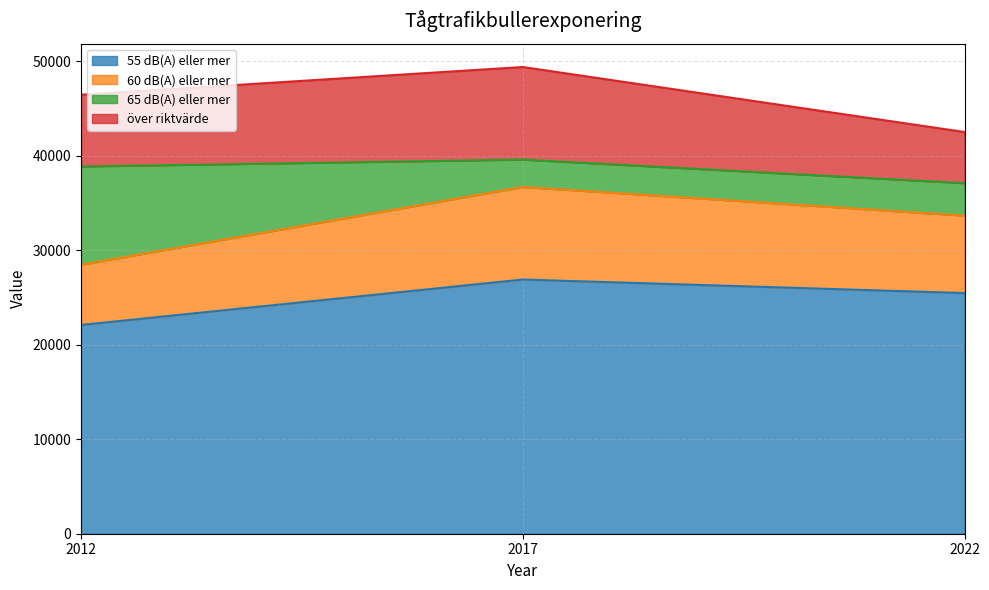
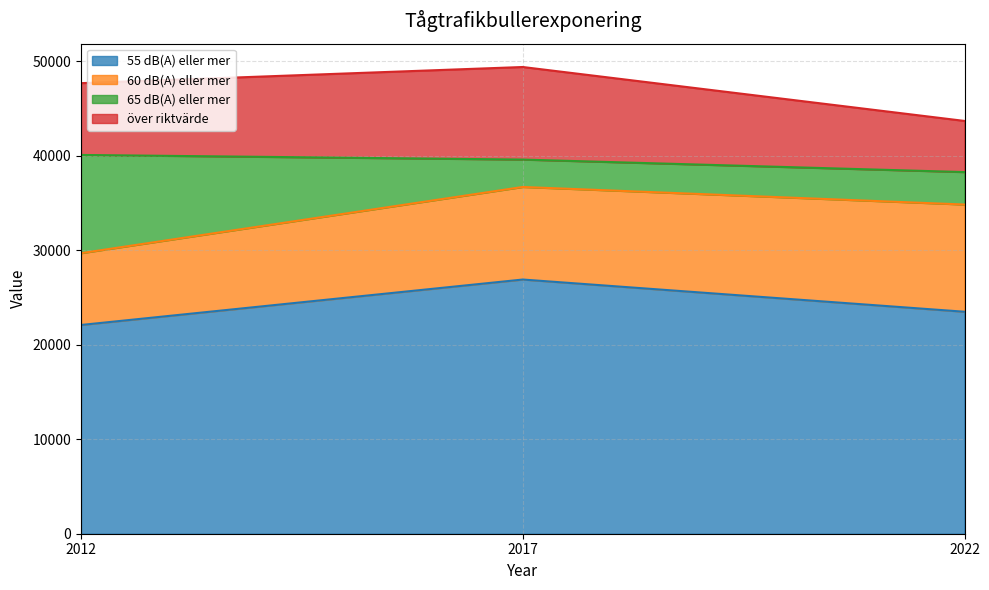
  {
    "55 dB(A) eller mer": {
      "2012": 22000,
      "2017": 27000,
-     "2022": 25000
+     "2022": 24000
    },
    "60 dB(A) eller mer": {
-     "2012": 6000,
+     "2012": 8000,
      "2017": 10000,
-     "2022": 8000
+     "2022": 11000
    },
    "65 dB(A) eller mer": {
      "2012": 10000,
      "2017": 3000,
      "2022": 3000
    },
    "över riktvärde": {
      "2012": 8000,
      "2017": 10000,
      "2022": 5000
    }
  }
